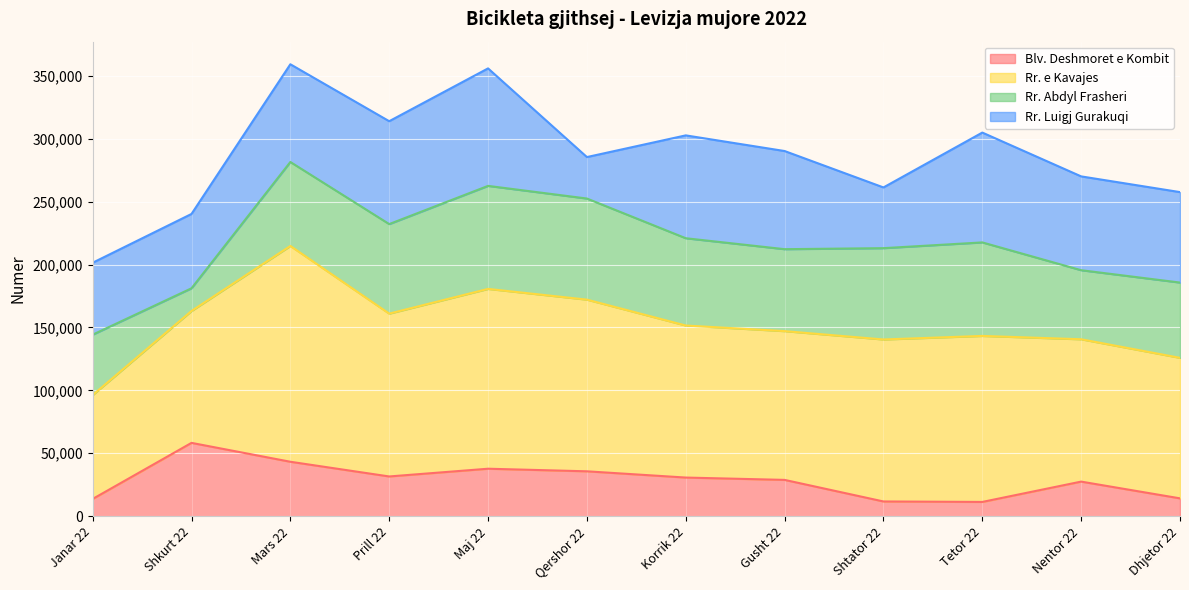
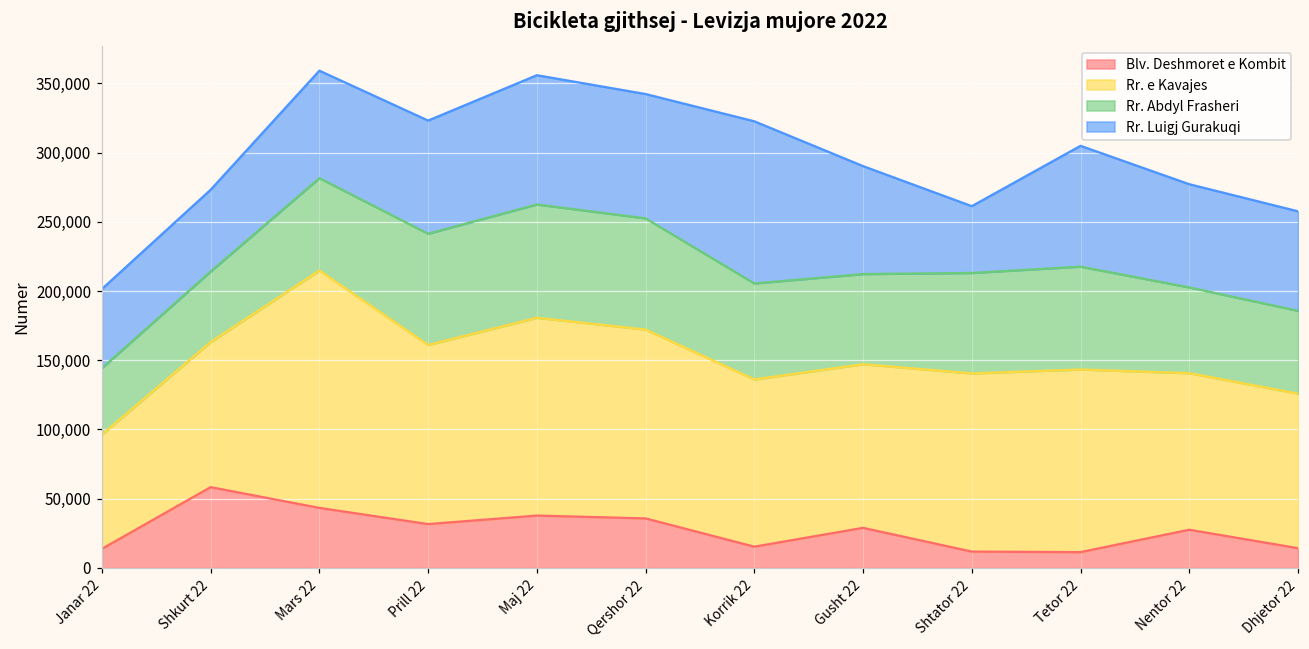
  {
    "Blv. Deshmoret e Kombit": {
      "Janar 22": "14,000",
      "Shkurt 22": "58,000",
      "Mars 22": "43,000",
      "Prill 22": "32,000",
      "Maj 22": "38,000",
      "Qershor 22": "36,000",
-     "Korrik 22": "31,000",
+     "Korrik 22": "15,000",
      "Gusht 22": "29,000",
      "Shtator 22": "12,000",
      "Tetor 22": "11,000",
      "Nentor 22": "27,000",
      "Dhjetor 22": "14,000"
    },
    "Rr. e Kavajes": {
      "Janar 22": "83,000",
      "Shkurt 22": "105,000",
      "Mars 22": "172,000",
      "Prill 22": "129,000",
      "Maj 22": "143,000",
      "Qershor 22": "136,000",
      "Korrik 22": "121,000",
      "Gusht 22": "118,000",
      "Shtator 22": "129,000",
      "Tetor 22": "132,000",
      "Nentor 22": "113,000",
      "Dhjetor 22": "112,000"
    },
    "Rr. Abdyl Frasheri": {
      "Janar 22": "48,000",
-     "Shkurt 22": "18,000",
+     "Shkurt 22": "51,000",
      "Mars 22": "67,000",
-     "Prill 22": "71,000",
+     "Prill 22": "80,000",
      "Maj 22": "82,000",
      "Qershor 22": "80,000",
      "Korrik 22": "69,000",
      "Gusht 22": "65,000",
      "Shtator 22": "73,000",
      "Tetor 22": "74,000",
-     "Nentor 22": "55,000",
+     "Nentor 22": "62,000",
      "Dhjetor 22": "60,000"
    },
    "Rr. Luigj Gurakuqi": {
      "Janar 22": "57,000",
      "Shkurt 22": "59,000",
      "Mars 22": "78,000",
      "Prill 22": "82,000",
      "Maj 22": "93,000",
-     "Qershor 22": "33,000",
-     "Korrik 22": "82,000",
+     "Qershor 22": "90,000",
+     "Korrik 22": "117,000",
      "Gusht 22": "78,000",
      "Shtator 22": "48,000",
      "Tetor 22": "87,000",
      "Nentor 22": "75,000",
      "Dhjetor 22": "72,000"
    }
  }
